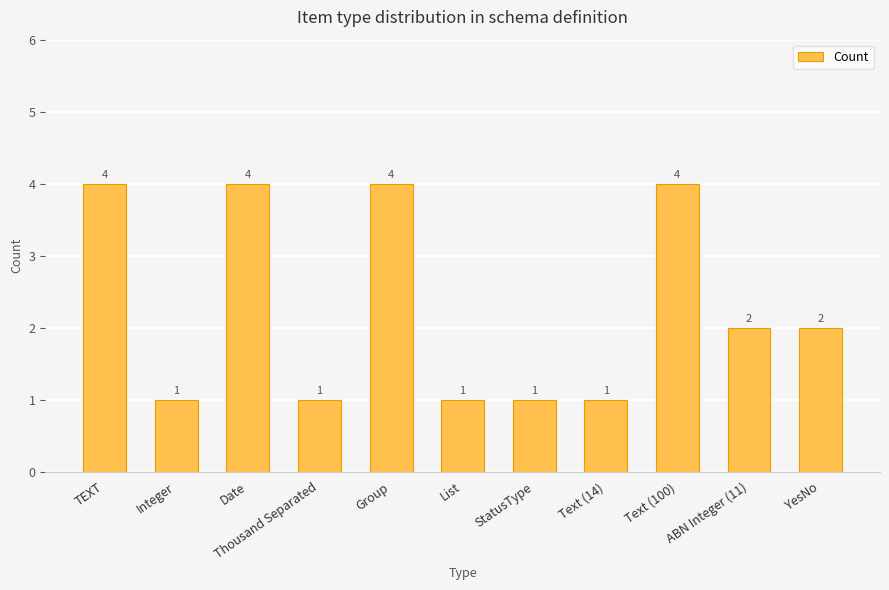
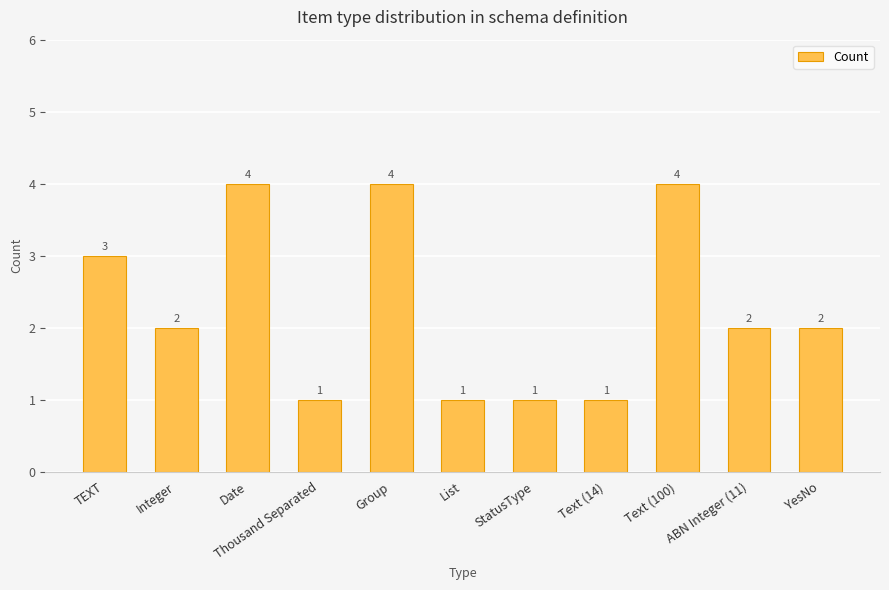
  {
-   "TEXT": 4,
-   "Integer": 1,
+   "TEXT": 3,
+   "Integer": 2,
    "Date": 4,
    "Thousand Separated": 1,
    "Group": 4,
    "List": 1,
    "StatusType": 1,
    "Text (14)": 1,
    "Text (100)": 4,
    "ABN Integer (11)": 2,
    "YesNo": 2
  }
